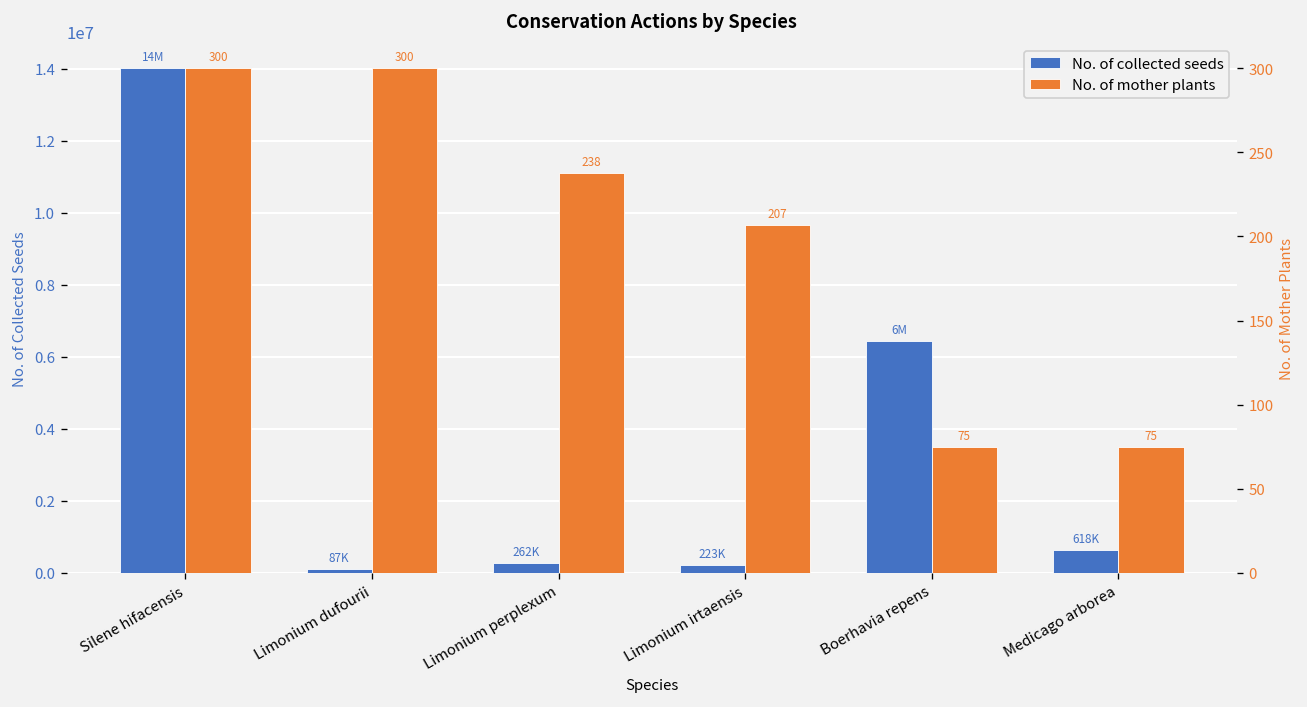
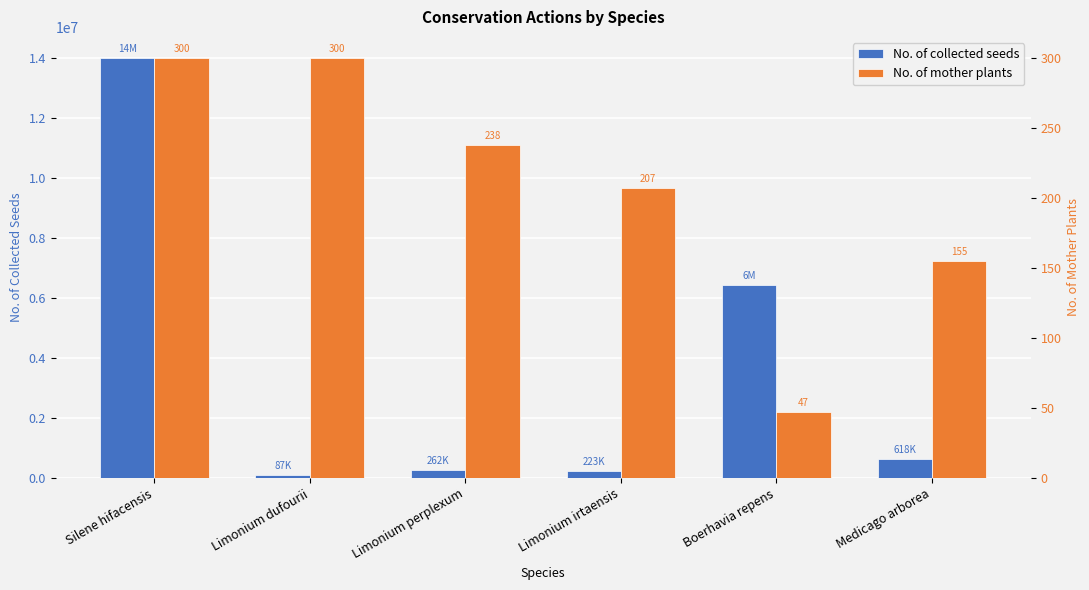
  {
    "No. of collected seeds": {
      "Silene hifacensis": "14M",
      "Limonium irtaensis": "223K",
      "Boerhavia repens": "6M"
    },
    "No. of mother plants": {
      "Silene hifacensis": "300",
      "Limonium dufourii": "300",
      "Limonium perplexum": "238",
      "Limonium irtaensis": "207",
-     "Boerhavia repens": "75",
-     "Medicago arborea": "75"
+     "Boerhavia repens": "47",
+     "Medicago arborea": "155"
    }
  }
